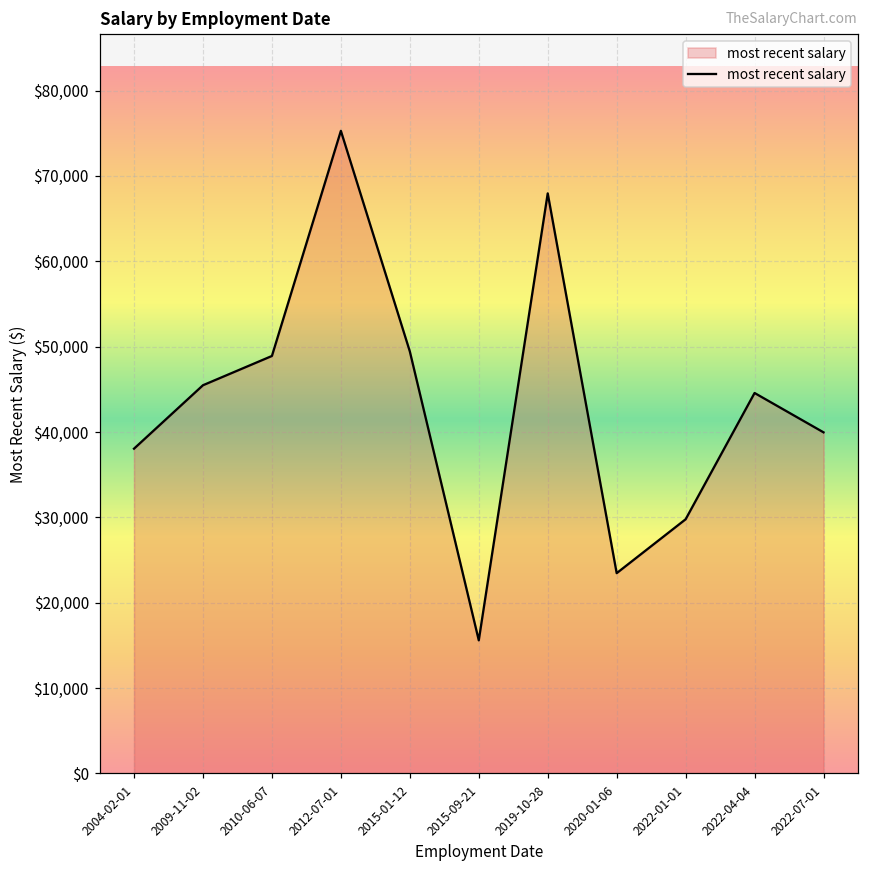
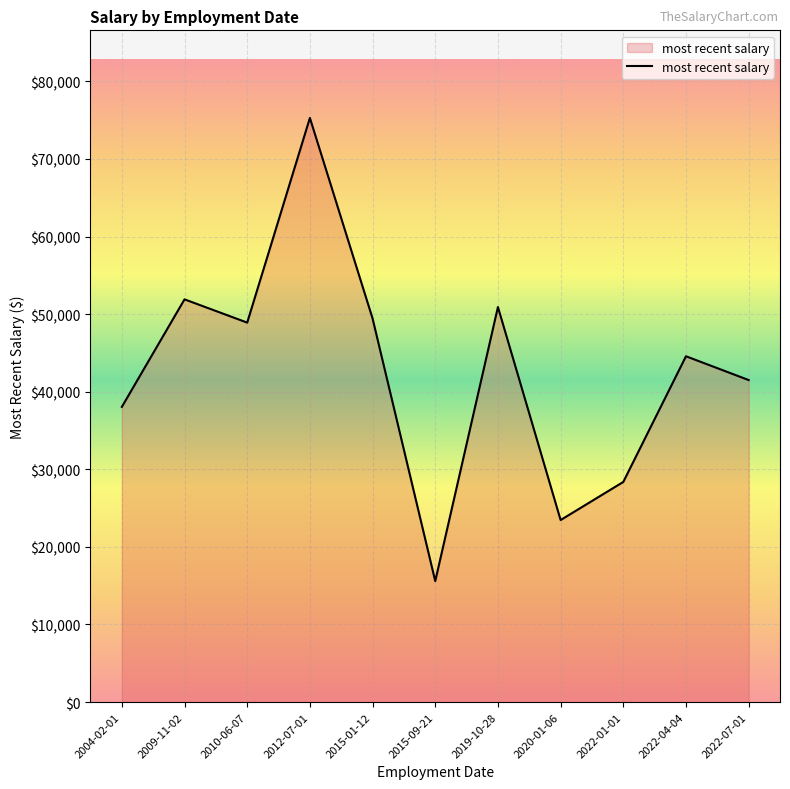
  {
    "2004-02-01": "$38,000",
-   "2009-11-02": "$45,000",
+   "2009-11-02": "$52,000",
    "2010-06-07": "$49,000",
    "2012-07-01": "$75,000",
    "2015-01-12": "$49,000",
    "2015-09-21": "$16,000",
-   "2019-10-28": "$68,000",
+   "2019-10-28": "$51,000",
    "2020-01-06": "$23,000",
-   "2022-01-01": "$30,000",
+   "2022-01-01": "$28,000",
    "2022-04-04": "$45,000",
-   "2022-07-01": "$40,000"
+   "2022-07-01": "$42,000"
  }
